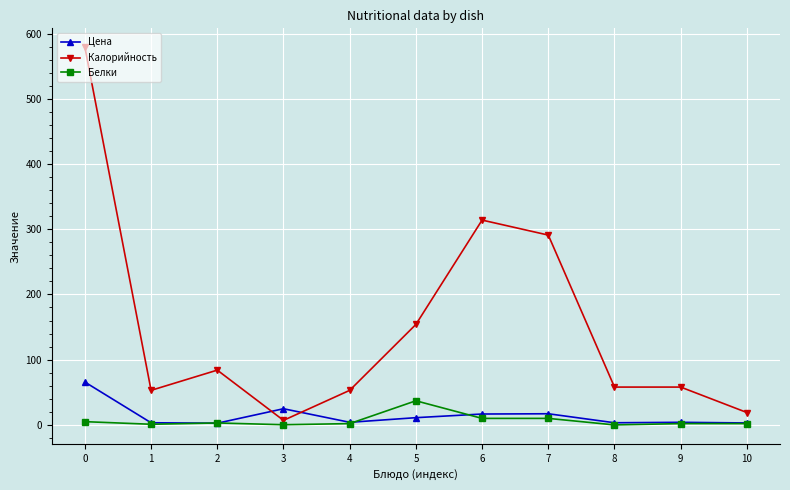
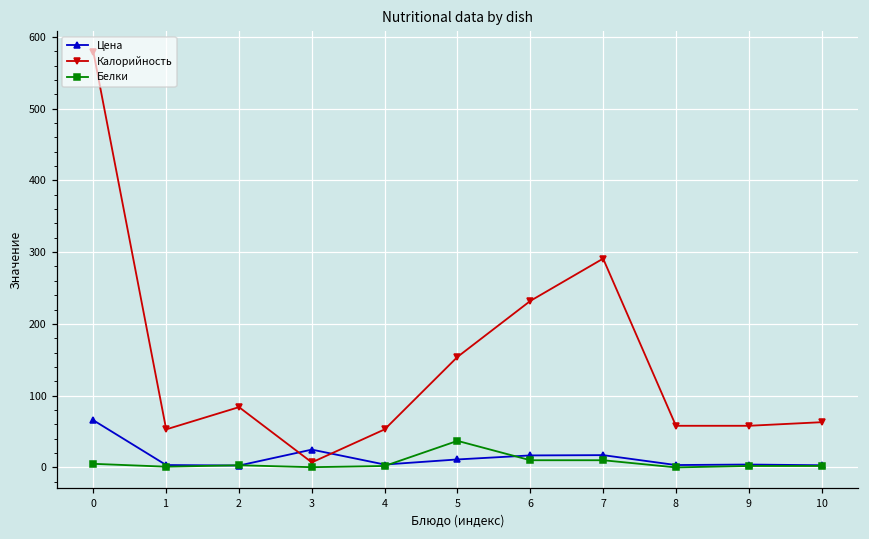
  {
    "Цена": {
      "0": 70,
      "3": 20,
      "5": 10,
      "6": 20,
      "7": 20
    },
    "Калорийность": {
      "1": 50,
      "2": 80,
      "3": 10,
      "4": 50,
      "5": 150,
-     "6": 310,
+     "6": 230,
      "7": 290,
      "8": 60,
      "9": 60,
-     "10": 20
+     "10": 60
    },
    "Белки": {
      "0": 10,
      "3": 0,
      "5": 40,
      "6": 10,
      "7": 10
    }
  }
